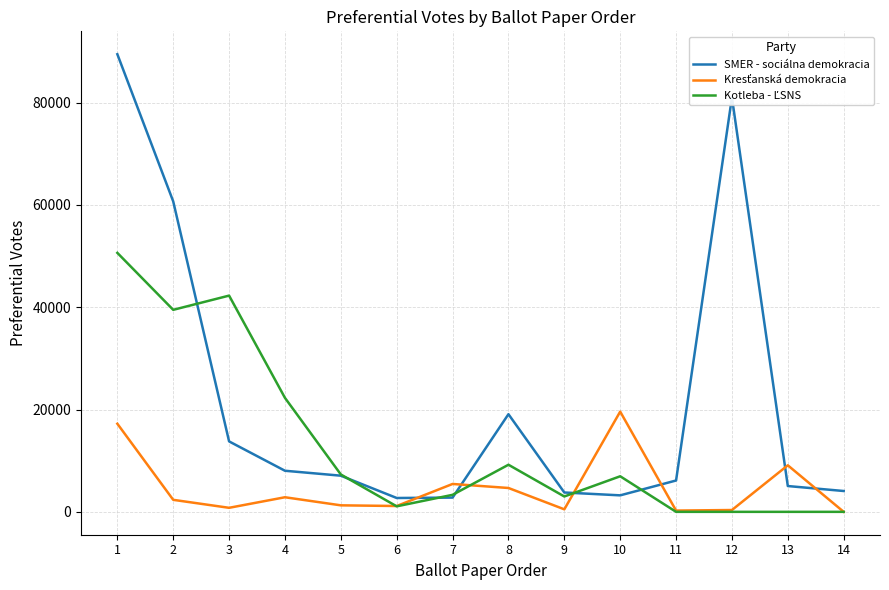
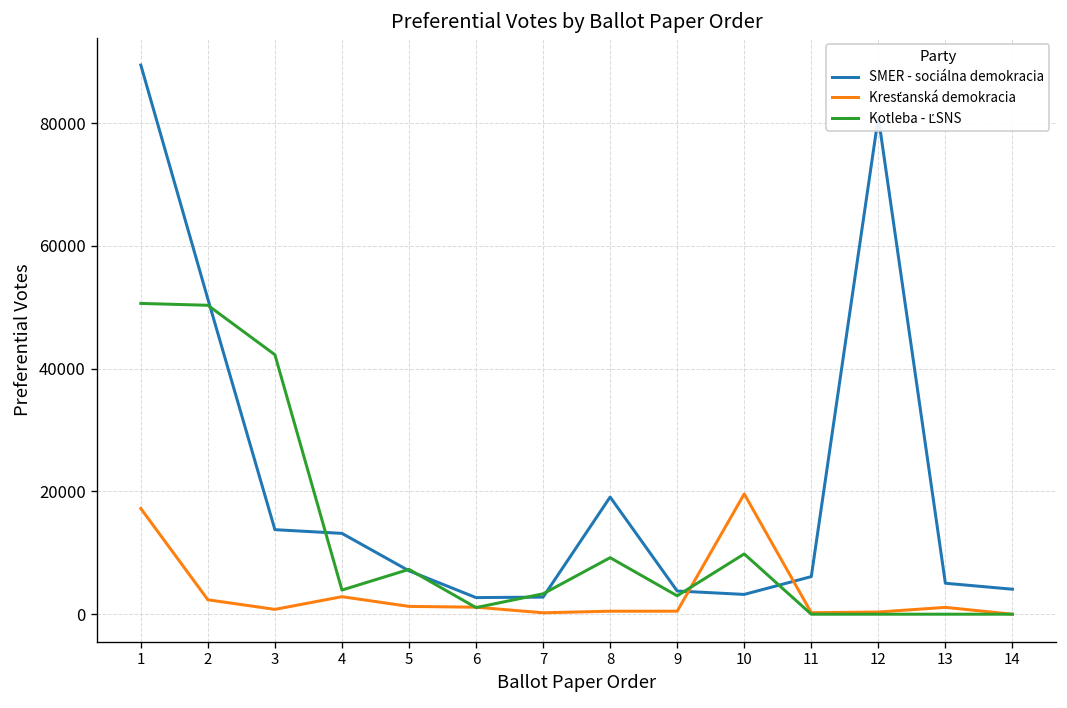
  {
    "SMER - sociálna demokracia": {
      "1": 89000,
-     "2": 61000,
+     "2": 51000,
      "3": 14000,
-     "4": 8000,
+     "4": 13000,
      "6": 3000,
      "7": 3000,
      "8": 19000,
      "9": 4000,
      "10": 3000,
      "11": 6000,
      "13": 5000,
      "14": 4000
    },
    "Kresťanská demokracia": {
      "1": 17000,
      "2": 2000,
      "3": 1000,
      "4": 3000,
      "5": 1000,
-     "7": 5000,
-     "8": 5000,
+     "7": 0,
+     "8": 0,
      "9": 0,
      "10": 20000,
-     "13": 9000
+     "13": 1000
    },
    "Kotleba - ĽSNS": {
      "1": 51000,
-     "2": 39000,
+     "2": 50000,
      "3": 42000,
-     "4": 22000,
+     "4": 4000,
      "7": 3000,
      "8": 9000,
      "9": 3000,
-     "10": 7000,
+     "10": 10000,
      "13": 0
    }
  }
